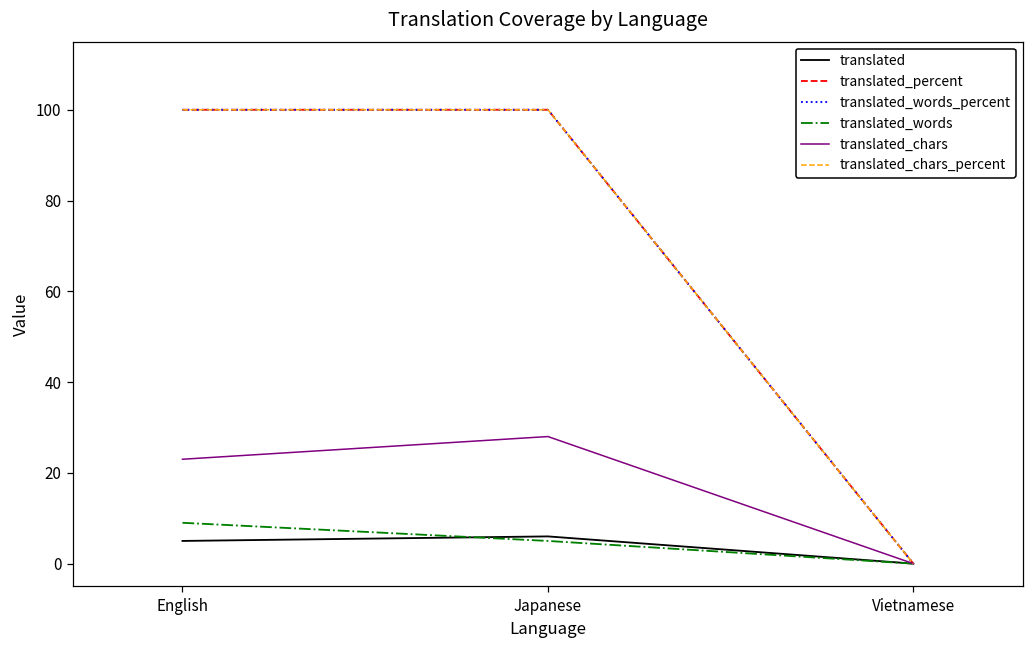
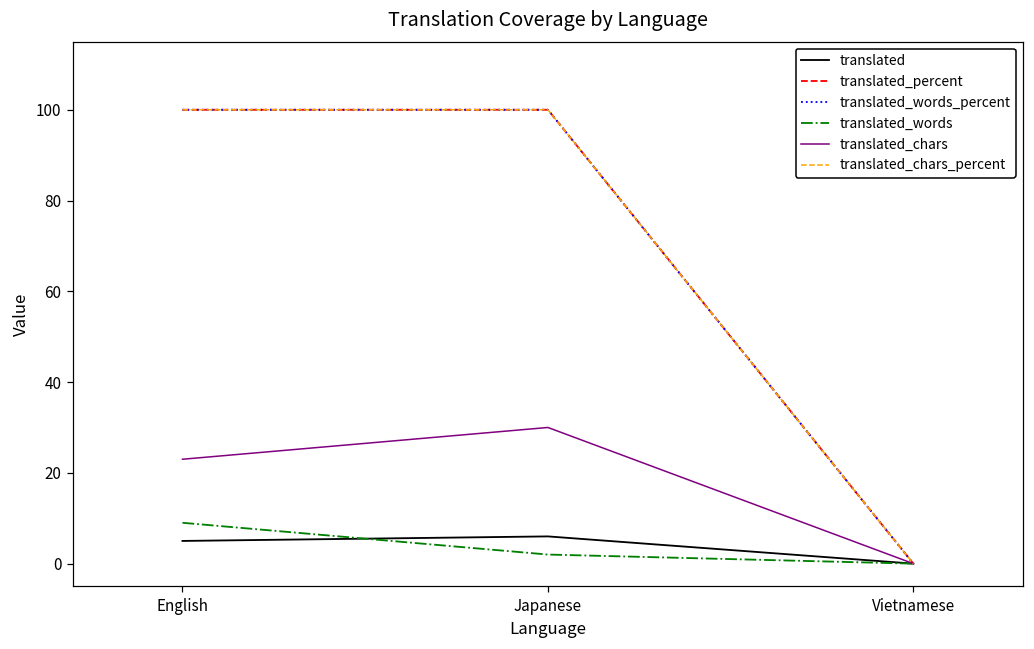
  {
    "translated": {
      "English": 5,
      "Japanese": 6
    },
    "translated_chars_percent": {
      "English": 100,
      "Japanese": 100
    },
    "translated_words": {
      "English": 9,
-     "Japanese": 5
+     "Japanese": 2
    },
    "translated_chars": {
      "English": 23,
-     "Japanese": 28
+     "Japanese": 30
    }
  }
